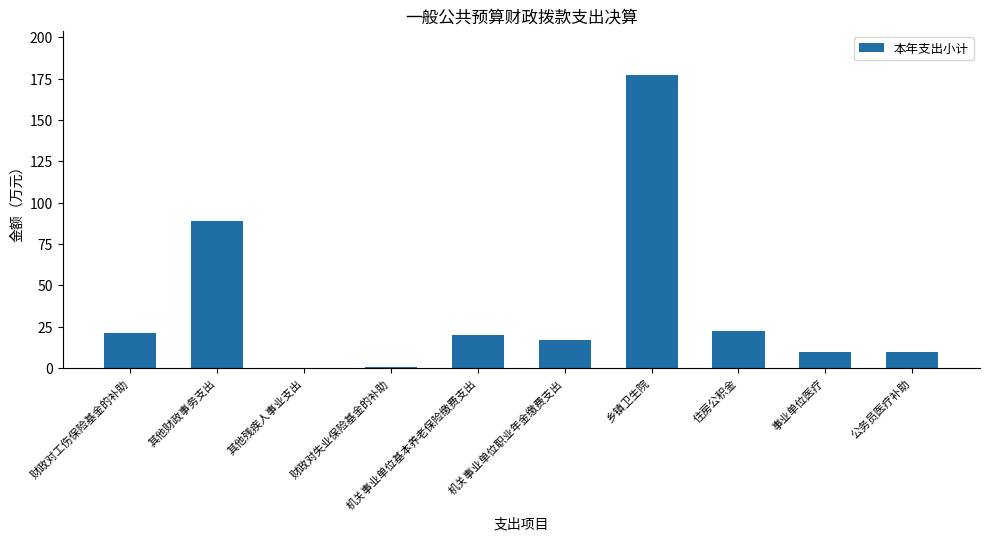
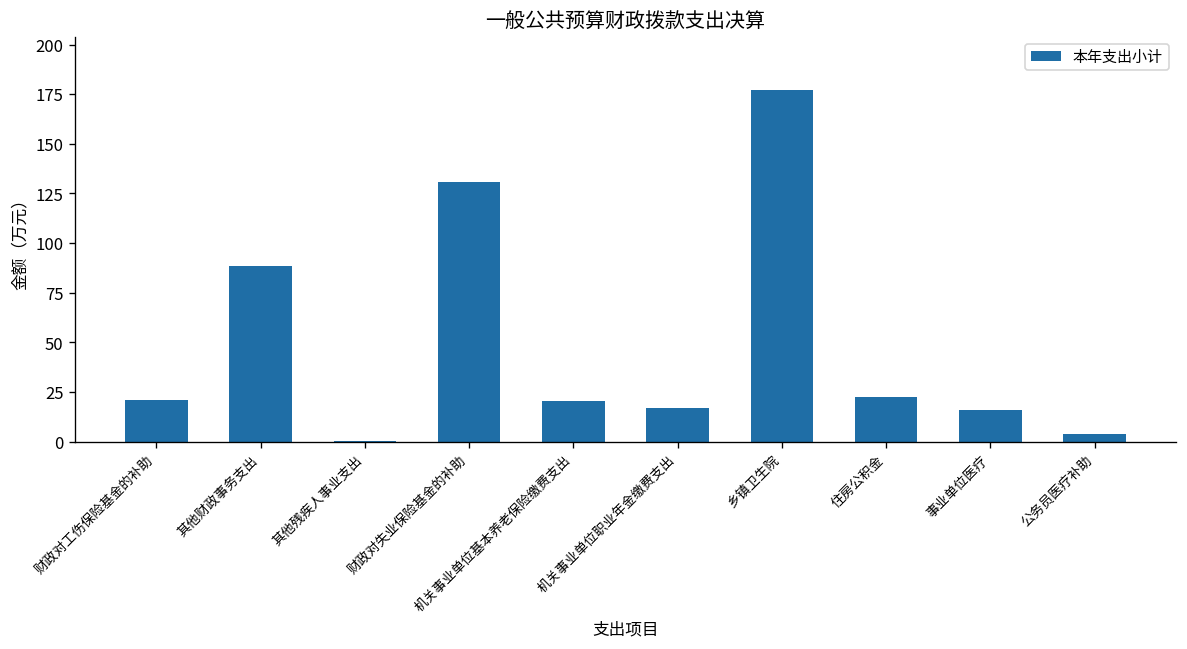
  {
    "财政对工伤保险基金的补助": 21,
    "其他财政事务支出": 89,
-   "财政对失业保险基金的补助": 1,
+   "财政对失业保险基金的补助": 131,
    "机关事业单位基本养老保险缴费支出": 20,
    "机关事业单位职业年金缴费支出": 17,
    "乡镇卫生院": 177,
    "住房公积金": 22,
-   "事业单位医疗": 10,
-   "公务员医疗补助": 10
+   "事业单位医疗": 16,
+   "公务员医疗补助": 4
  }
